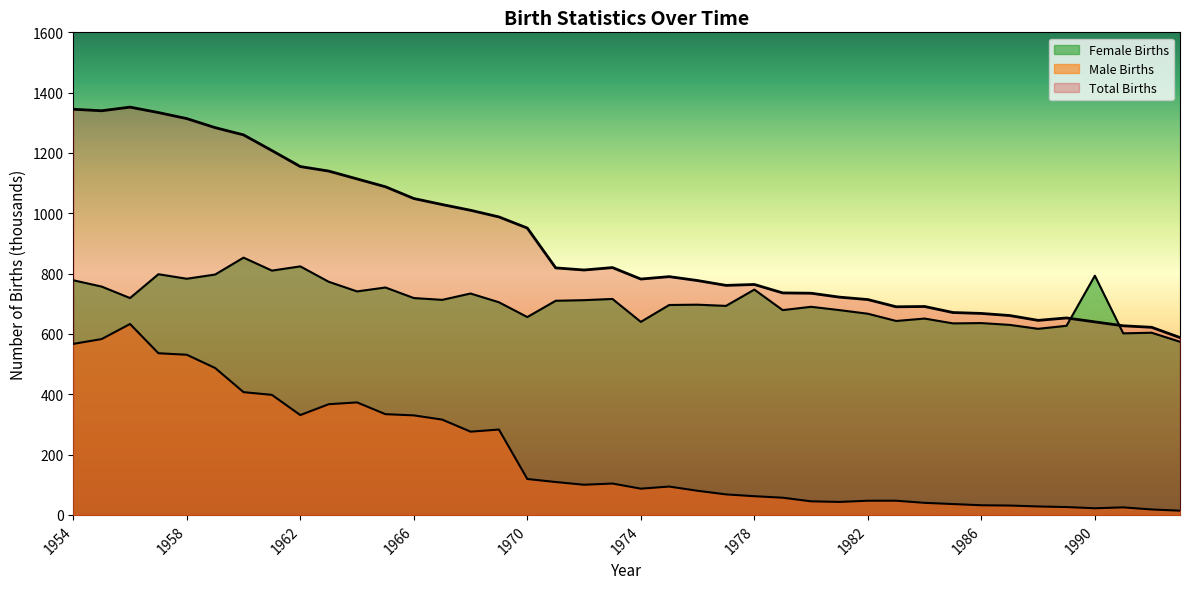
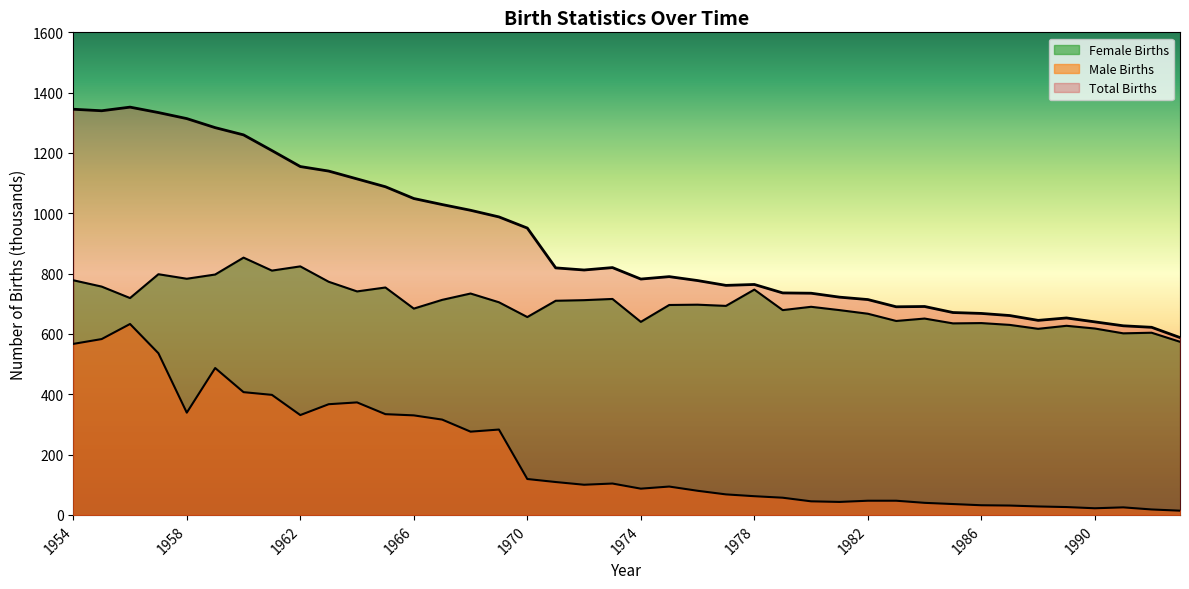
  {
    "Female Births": {
      "1954": 780,
      "1958": 780,
      "1962": 820,
-     "1966": 720,
+     "1966": 680,
      "1970": 660,
      "1974": 640,
      "1978": 750,
      "1982": 670,
      "1986": 640,
-     "1990": 790
+     "1990": 620
    },
    "Male Births": {
      "1954": 570,
-     "1958": 530,
+     "1958": 340,
      "1962": 330,
      "1966": 330,
      "1970": 120,
      "1974": 90,
      "1978": 60,
      "1982": 50,
      "1986": 30,
      "1990": 20
    },
    "Total Births": {
      "1954": 1350,
      "1958": 1310,
      "1962": 1160,
      "1966": 1050,
      "1970": 950,
      "1974": 780,
      "1978": 760,
      "1982": 710,
      "1986": 670,
      "1990": 640
    }
  }
